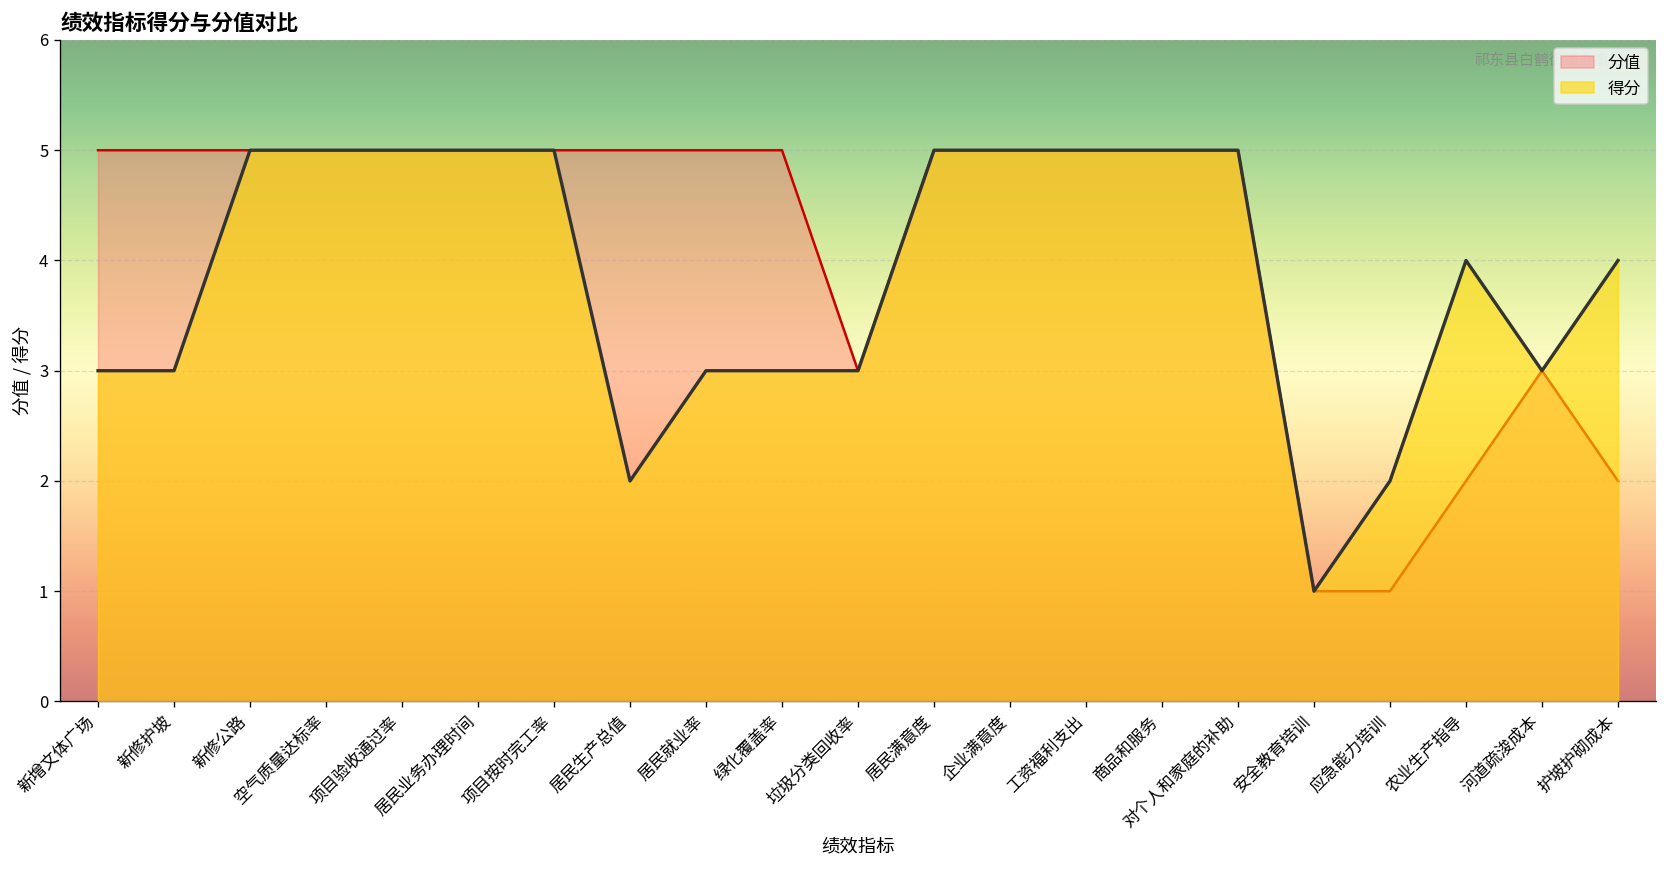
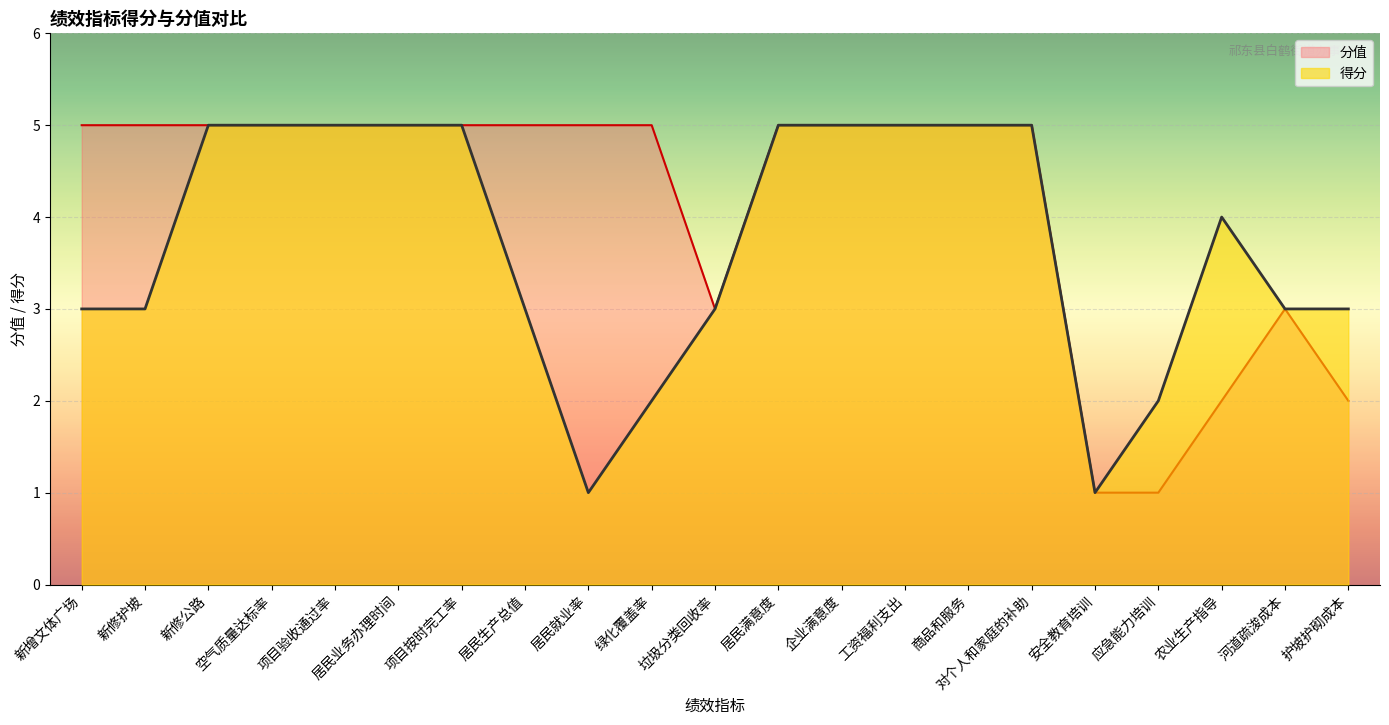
  {
    "分值": {
      "新增文体广场": 5,
      "新修护坡": 5,
      "居民生产总值": 5,
      "居民就业率": 5,
      "绿化覆盖率": 5,
      "应急能力培训": 1,
      "农业生产指导": 2,
      "护坡护砌成本": 2
    },
    "得分": {
      "新增文体广场": 3,
      "新修护坡": 3,
-     "居民生产总值": 2,
-     "居民就业率": 3,
-     "绿化覆盖率": 3,
+     "居民生产总值": 3,
+     "居民就业率": 1,
+     "绿化覆盖率": 2,
      "应急能力培训": 2,
      "农业生产指导": 4,
-     "护坡护砌成本": 4
+     "护坡护砌成本": 3
    }
  }
